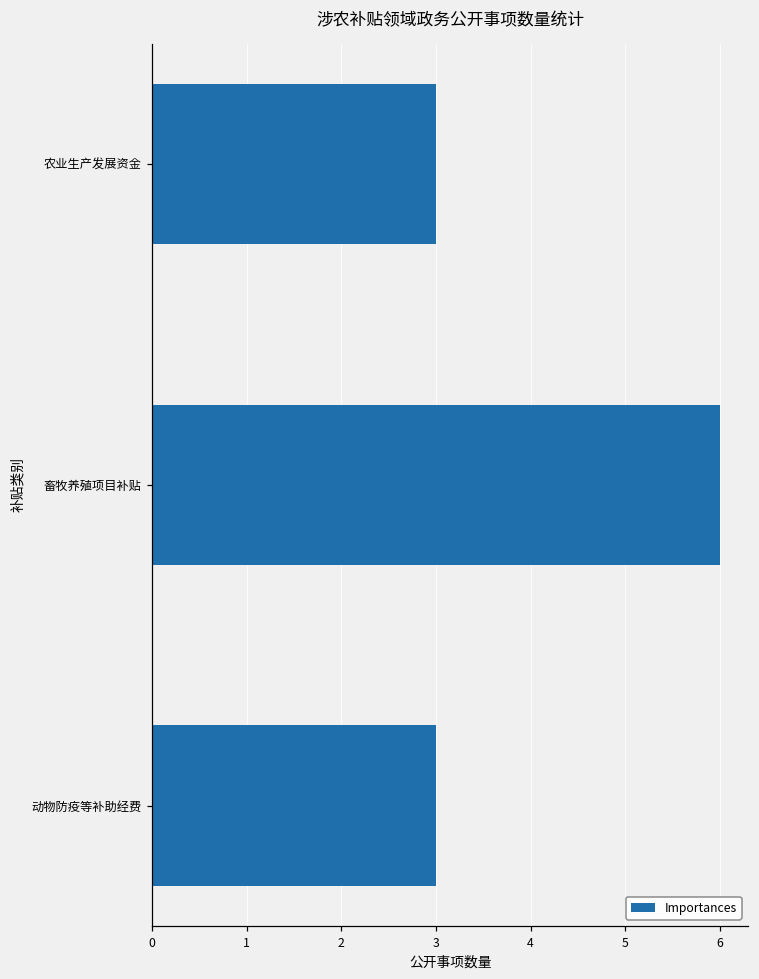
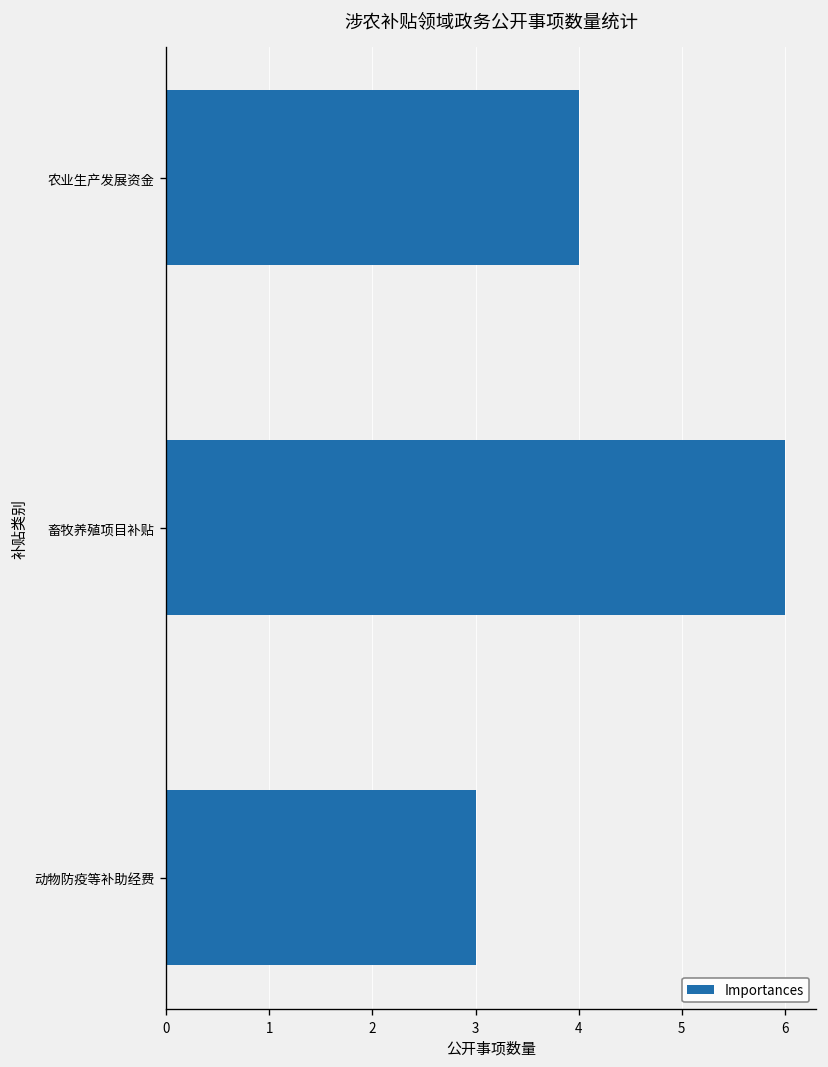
  {
-   "农业生产发展资金": 3,
+   "农业生产发展资金": 4,
    "畜牧养殖项目补贴": 6,
    "动物防疫等补助经费": 3
  }
